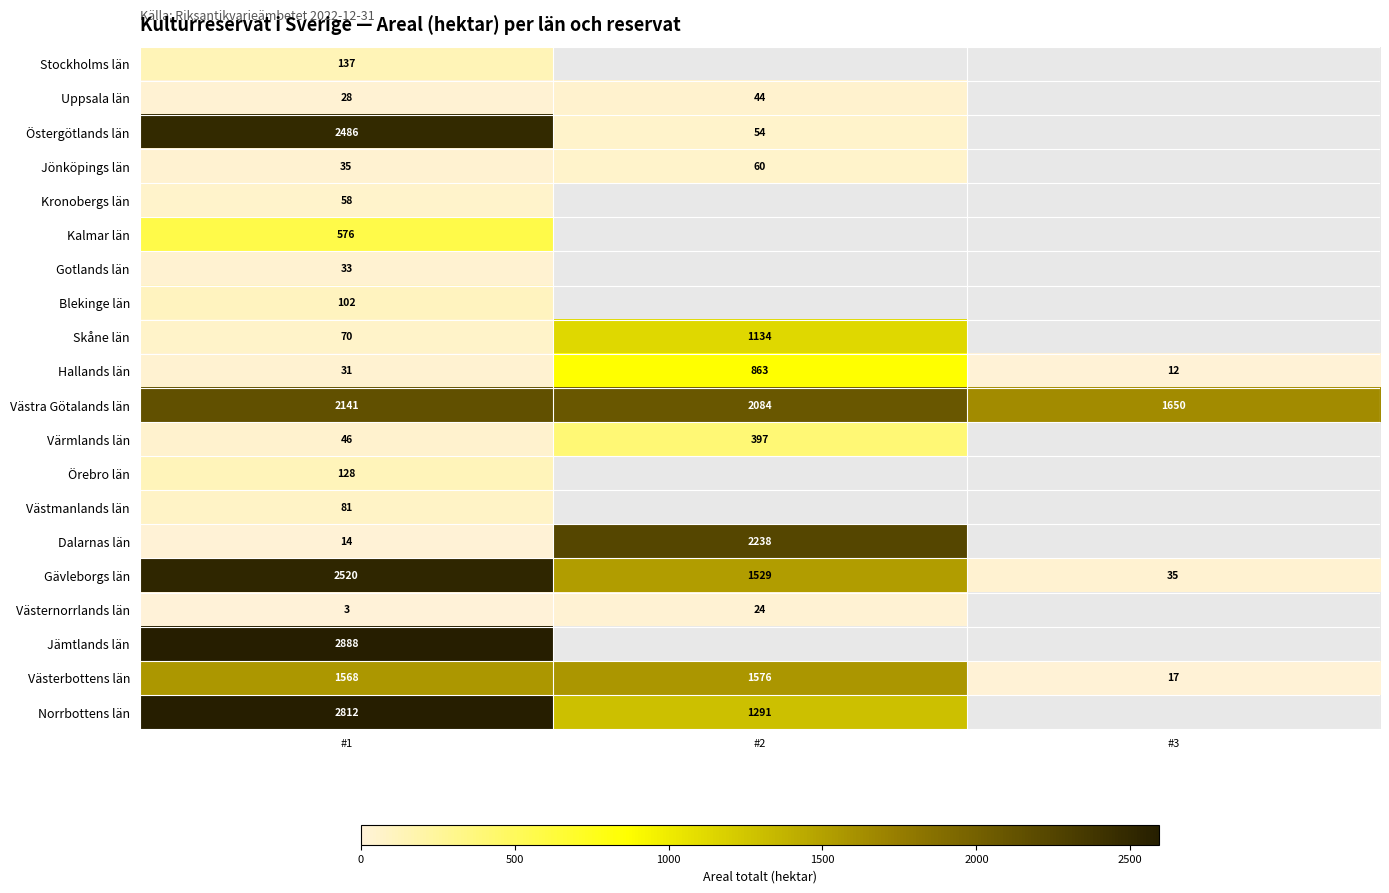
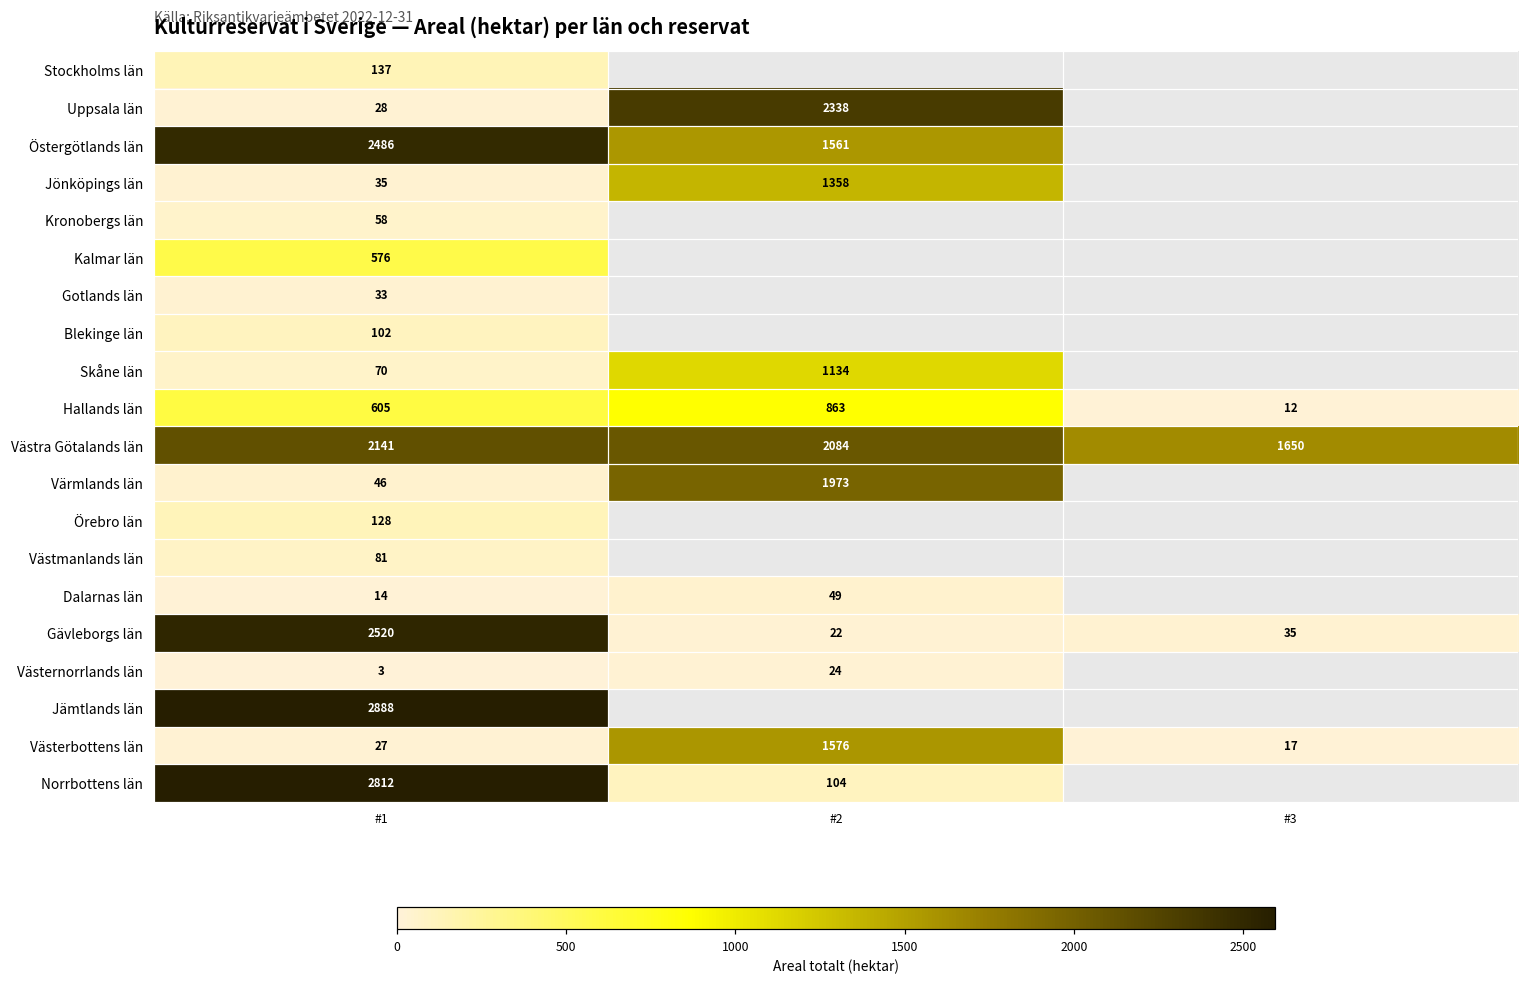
  {
    "Stockholms län": {
      "#1": 137
    },
    "Uppsala län": {
      "#1": 28,
-     "#2": 44
+     "#2": 2338
    },
    "Östergötlands län": {
      "#1": 2486,
-     "#2": 54
+     "#2": 1561
    },
    "Jönköpings län": {
      "#1": 35,
-     "#2": 60
+     "#2": 1358
    },
    "Kronobergs län": {
      "#1": 58
    },
    "Kalmar län": {
      "#1": 576
    },
    "Gotlands län": {
      "#1": 33
    },
    "Blekinge län": {
      "#1": 102
    },
    "Skåne län": {
      "#1": 70,
      "#2": 1134
    },
    "Hallands län": {
-     "#1": 31,
+     "#1": 605,
      "#2": 863,
      "#3": 12
    },
    "Västra Götalands län": {
      "#1": 2141,
      "#2": 2084,
      "#3": 1650
    },
    "Värmlands län": {
      "#1": 46,
-     "#2": 397
+     "#2": 1973
    },
    "Örebro län": {
      "#1": 128
    },
    "Västmanlands län": {
      "#1": 81
    },
    "Dalarnas län": {
      "#1": 14,
-     "#2": 2238
+     "#2": 49
    },
    "Gävleborgs län": {
      "#1": 2520,
-     "#2": 1529,
+     "#2": 22,
      "#3": 35
    },
    "Västernorrlands län": {
      "#1": 3,
      "#2": 24
    },
    "Jämtlands län": {
      "#1": 2888
    },
    "Västerbottens län": {
-     "#1": 1568,
+     "#1": 27,
      "#2": 1576,
      "#3": 17
    },
    "Norrbottens län": {
      "#1": 2812,
-     "#2": 1291
+     "#2": 104
    }
  }
